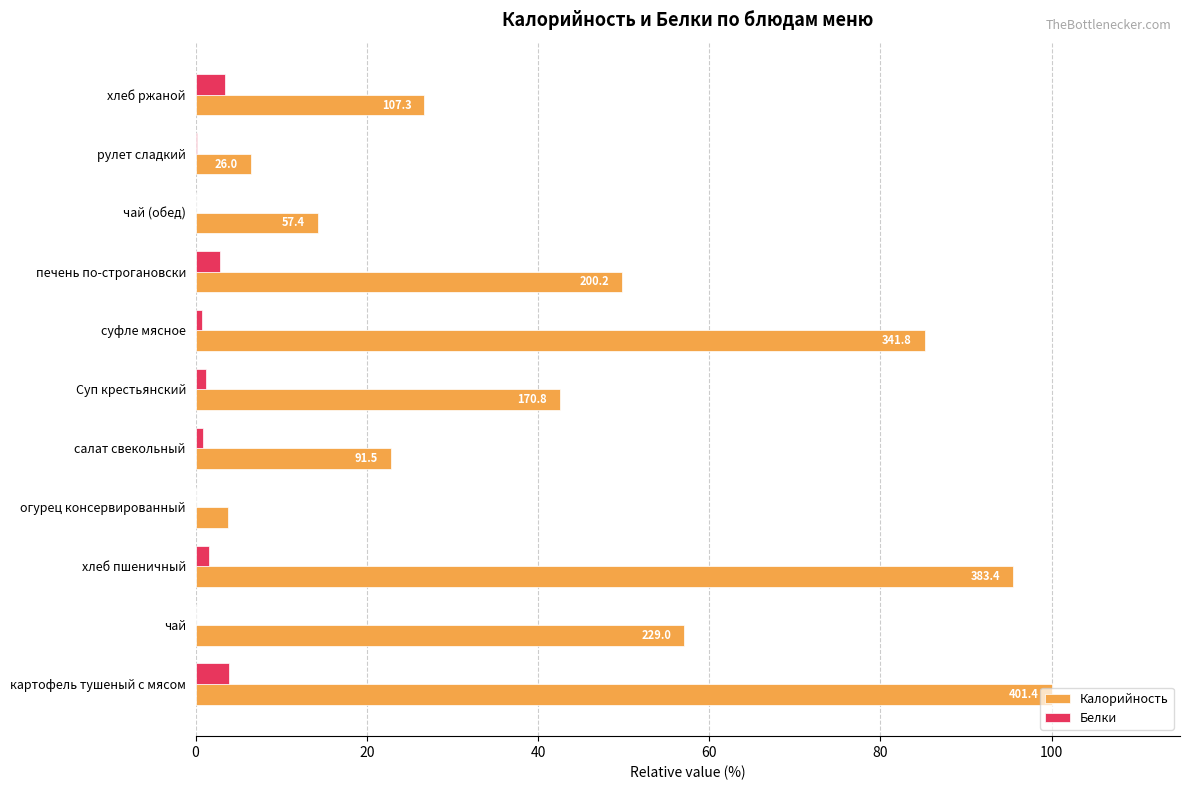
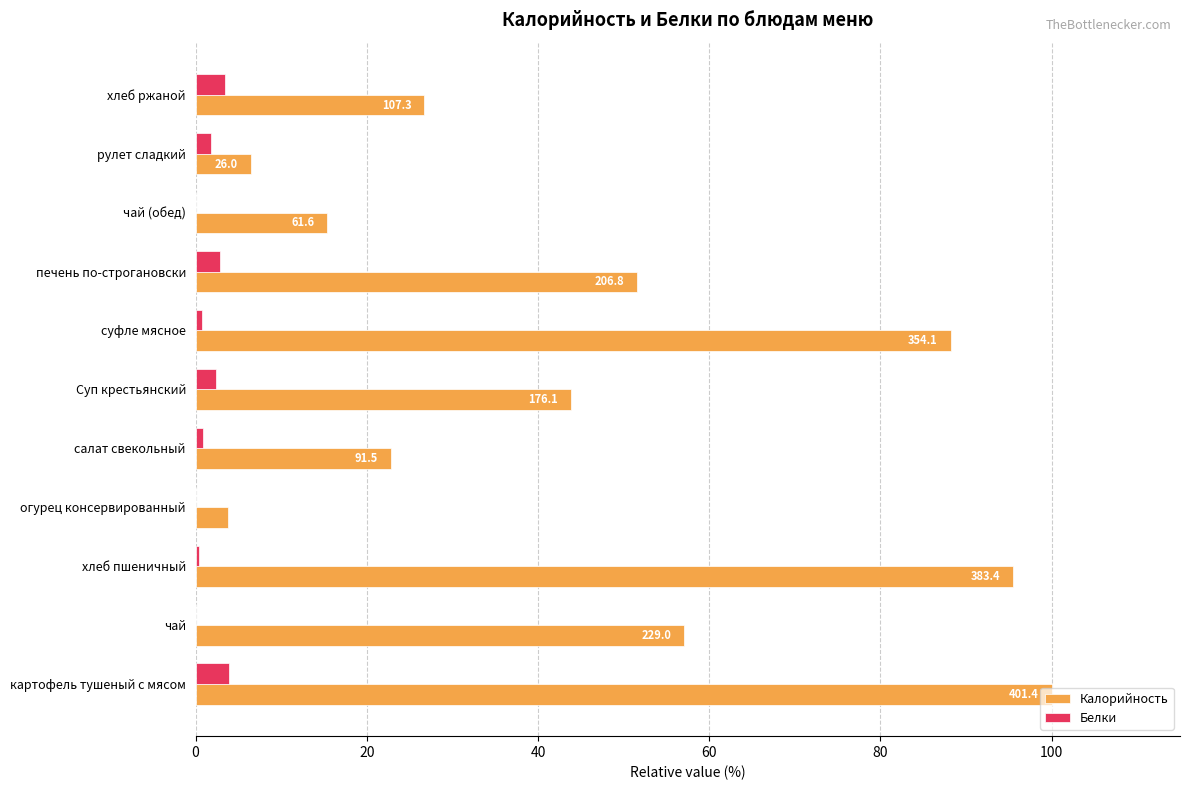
  {
    "Калорийность": {
-     "чай (обед)": 57.4,
-     "печень по-строгановски": 200.2,
-     "суфле мясное": 341.8,
-     "Суп крестьянский": 170.8
+     "чай (обед)": 61.6,
+     "печень по-строгановски": 206.8,
+     "суфле мясное": 354.1,
+     "Суп крестьянский": 176.1
    },
    "Белки": {
      "хлеб ржаной": 3,
-     "рулет сладкий": 0,
+     "рулет сладкий": 2,
      "печень по-строгановски": 3,
      "суфле мясное": 1,
-     "Суп крестьянский": 1,
+     "Суп крестьянский": 2,
      "салат свекольный": 1,
      "огурец консервированный": 0,
-     "хлеб пшеничный": 2,
+     "хлеб пшеничный": 0,
      "картофель тушеный с мясом": 4
    }
  }
